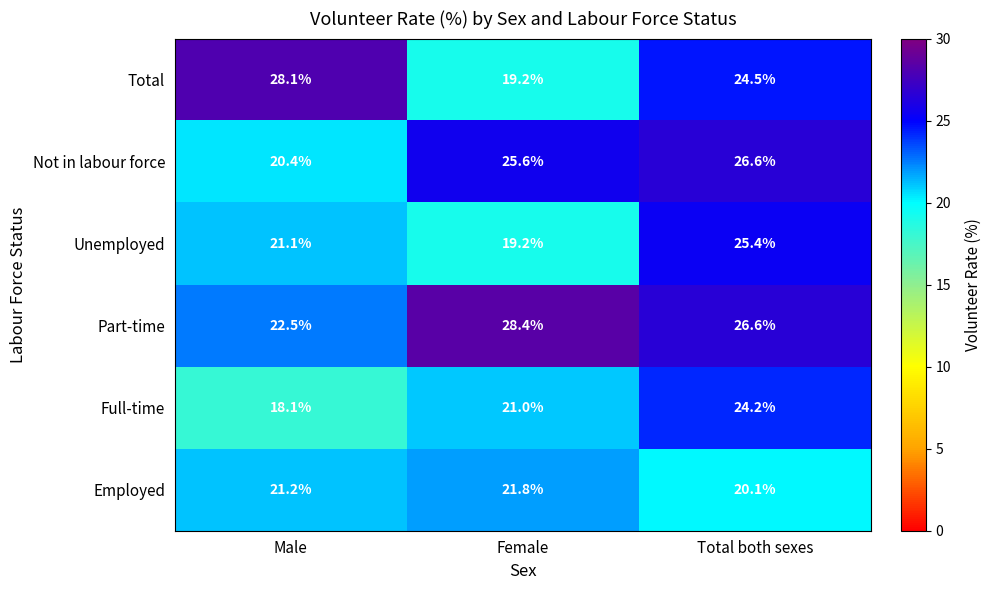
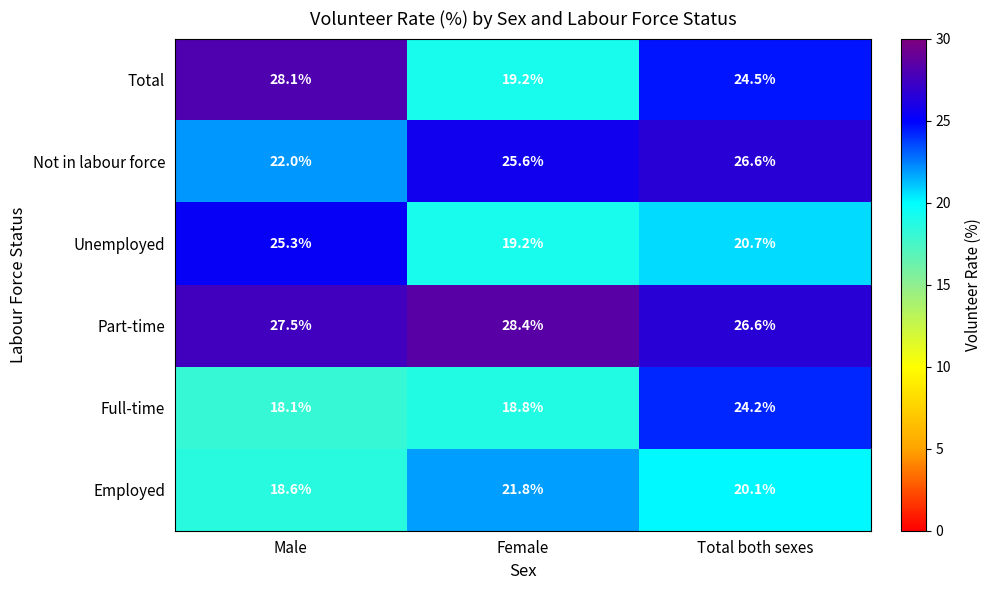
  {
    "Total": {
      "Male": "28.1%",
      "Female": "19.2%",
      "Total both sexes": "24.5%"
    },
    "Not in labour force": {
-     "Male": "20.4%",
+     "Male": "22.0%",
      "Female": "25.6%",
      "Total both sexes": "26.6%"
    },
    "Unemployed": {
-     "Male": "21.1%",
+     "Male": "25.3%",
      "Female": "19.2%",
-     "Total both sexes": "25.4%"
+     "Total both sexes": "20.7%"
    },
    "Part-time": {
-     "Male": "22.5%",
+     "Male": "27.5%",
      "Female": "28.4%",
      "Total both sexes": "26.6%"
    },
    "Full-time": {
      "Male": "18.1%",
-     "Female": "21.0%",
+     "Female": "18.8%",
      "Total both sexes": "24.2%"
    },
    "Employed": {
-     "Male": "21.2%",
+     "Male": "18.6%",
      "Female": "21.8%",
      "Total both sexes": "20.1%"
    }
  }
